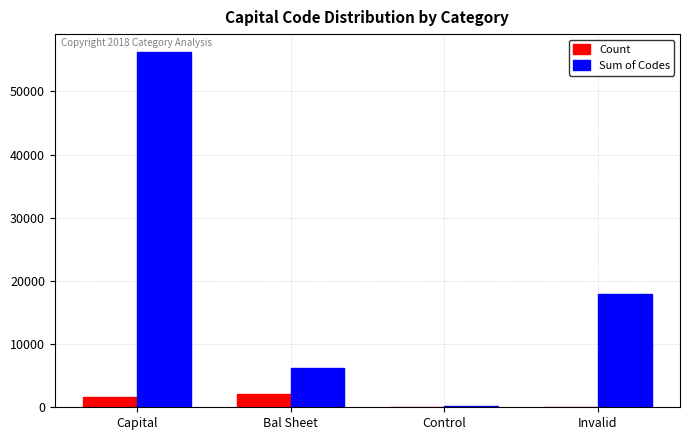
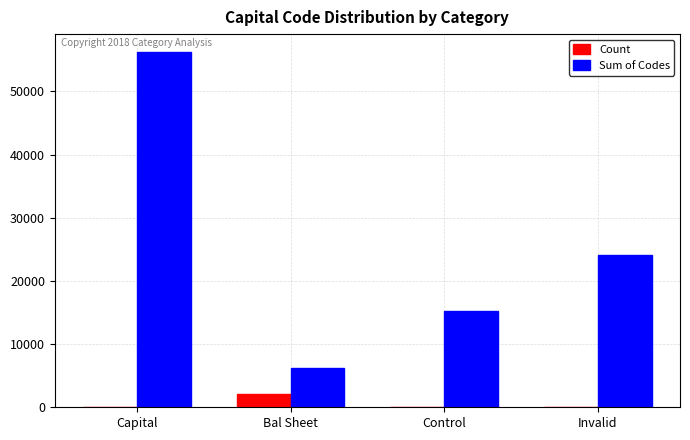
  {
    "Count": {
-     "Capital": 2000,
+     "Capital": 0,
      "Bal Sheet": 2000
    },
    "Sum of Codes": {
      "Bal Sheet": 6000,
-     "Control": 0,
-     "Invalid": 18000
+     "Control": 15000,
+     "Invalid": 24000
    }
  }
